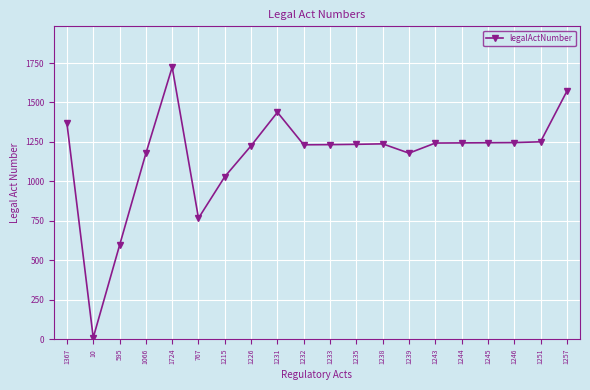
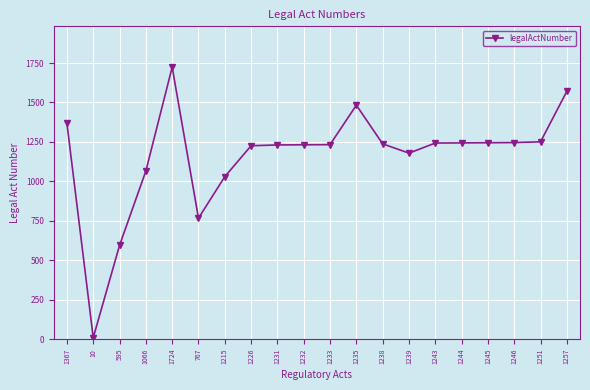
  {
    "1367": 1370,
    "10": 10,
    "595": 600,
-   "1066": 1180,
+   "1066": 1070,
    "1724": 1720,
    "767": 770,
    "1215": 1030,
    "1226": 1230,
-   "1231": 1440,
+   "1231": 1230,
    "1232": 1230,
    "1233": 1230,
-   "1235": 1240,
+   "1235": 1480,
    "1238": 1240,
    "1239": 1180,
    "1243": 1240,
    "1244": 1240,
    "1245": 1250,
    "1246": 1250,
    "1251": 1250,
    "1257": 1570
  }
